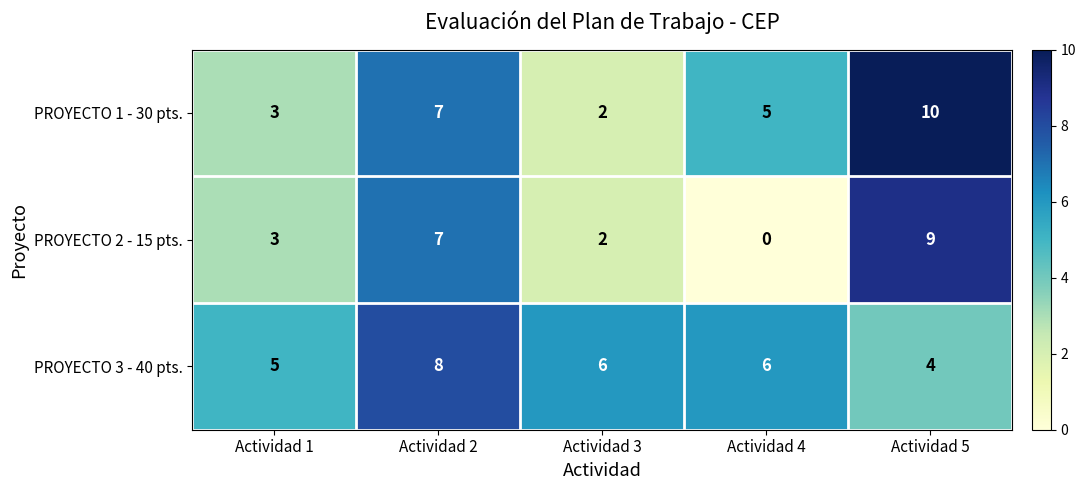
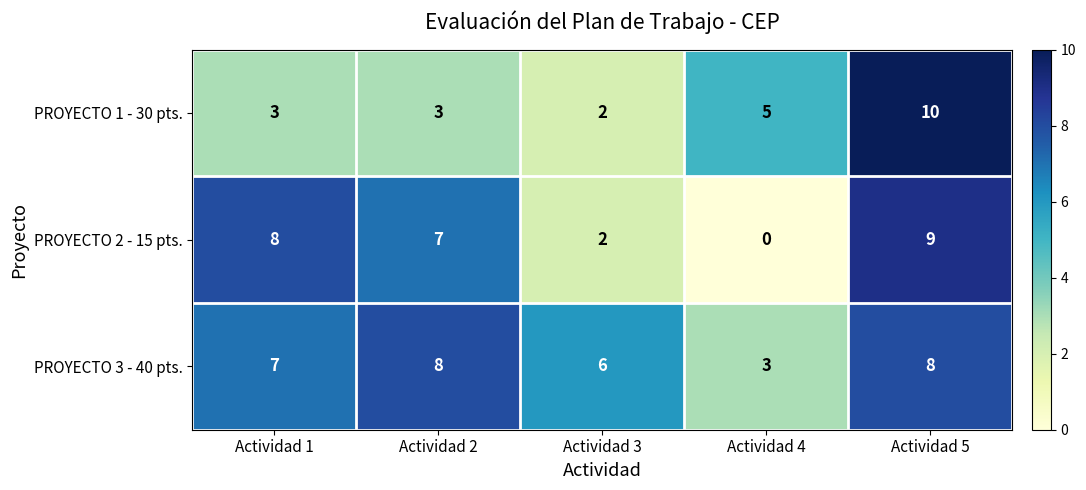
  {
    "PROYECTO 1 - 30 pts.": {
      "Actividad 1": 3,
-     "Actividad 2": 7,
+     "Actividad 2": 3,
      "Actividad 3": 2,
      "Actividad 4": 5,
      "Actividad 5": 10
    },
    "PROYECTO 2 - 15 pts.": {
-     "Actividad 1": 3,
+     "Actividad 1": 8,
      "Actividad 2": 7,
      "Actividad 3": 2,
      "Actividad 4": 0,
      "Actividad 5": 9
    },
    "PROYECTO 3 - 40 pts.": {
-     "Actividad 1": 5,
+     "Actividad 1": 7,
      "Actividad 2": 8,
      "Actividad 3": 6,
-     "Actividad 4": 6,
-     "Actividad 5": 4
+     "Actividad 4": 3,
+     "Actividad 5": 8
    }
  }
